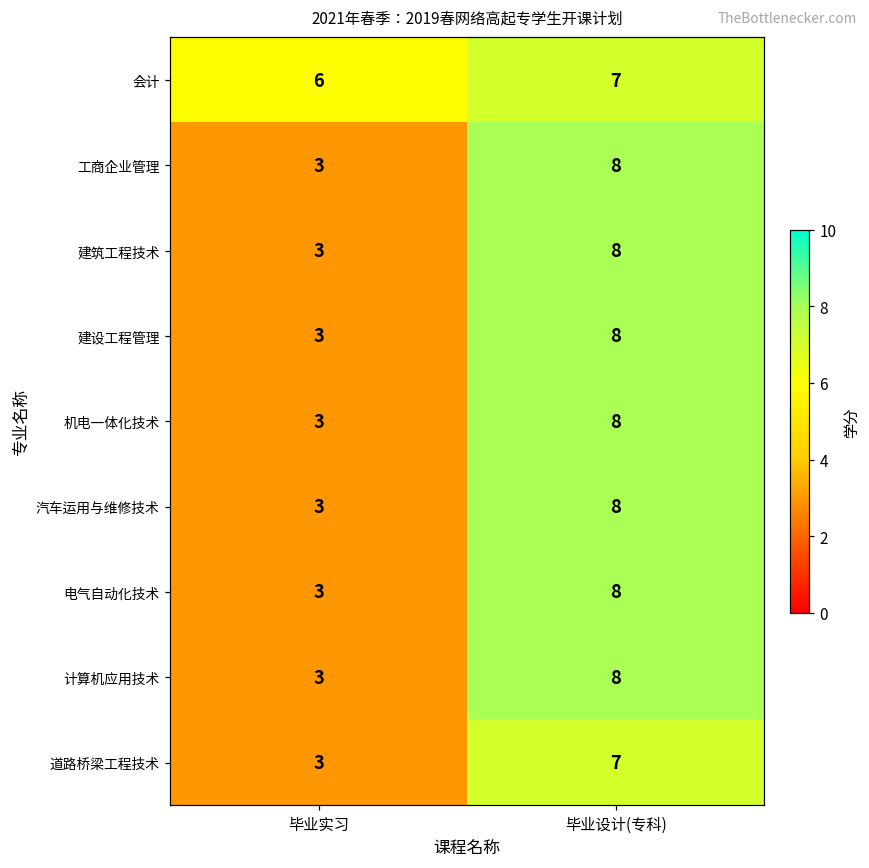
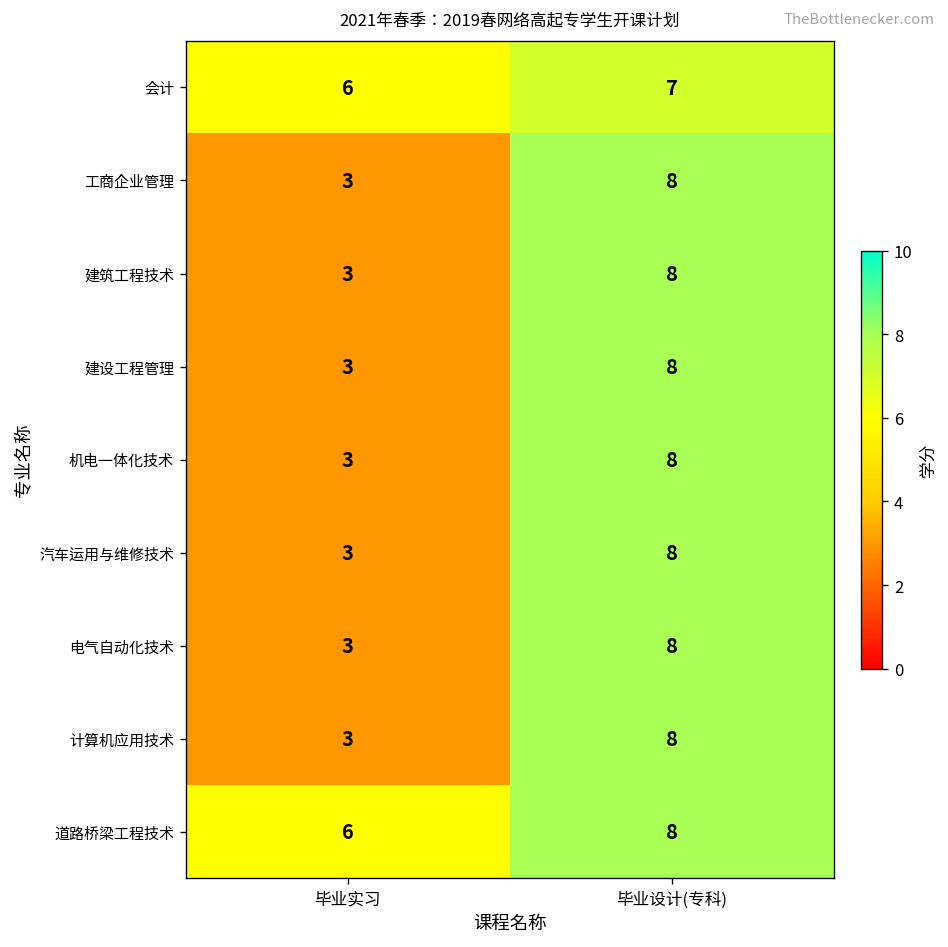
  {
    "会计": {
      "毕业实习": 6,
      "毕业设计(专科)": 7
    },
    "工商企业管理": {
      "毕业实习": 3,
      "毕业设计(专科)": 8
    },
    "建筑工程技术": {
      "毕业实习": 3,
      "毕业设计(专科)": 8
    },
    "建设工程管理": {
      "毕业实习": 3,
      "毕业设计(专科)": 8
    },
    "机电一体化技术": {
      "毕业实习": 3,
      "毕业设计(专科)": 8
    },
    "汽车运用与维修技术": {
      "毕业实习": 3,
      "毕业设计(专科)": 8
    },
    "电气自动化技术": {
      "毕业实习": 3,
      "毕业设计(专科)": 8
    },
    "计算机应用技术": {
      "毕业实习": 3,
      "毕业设计(专科)": 8
    },
    "道路桥梁工程技术": {
-     "毕业实习": 3,
-     "毕业设计(专科)": 7
+     "毕业实习": 6,
+     "毕业设计(专科)": 8
    }
  }
